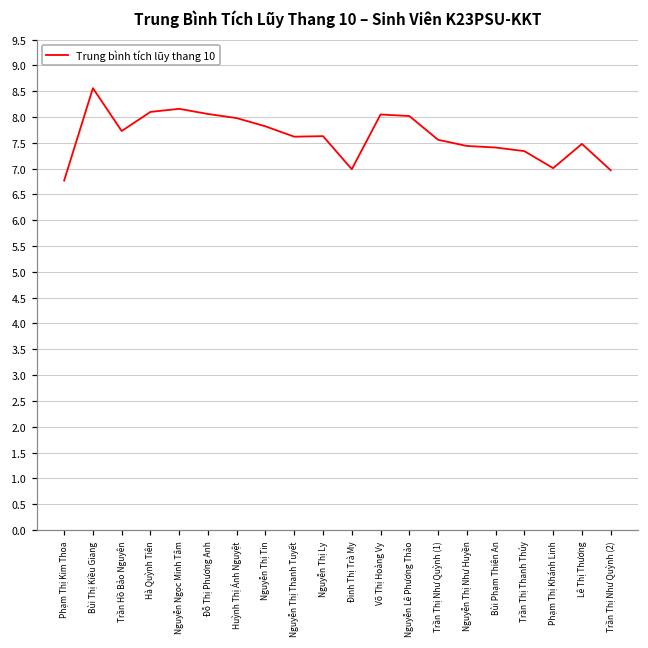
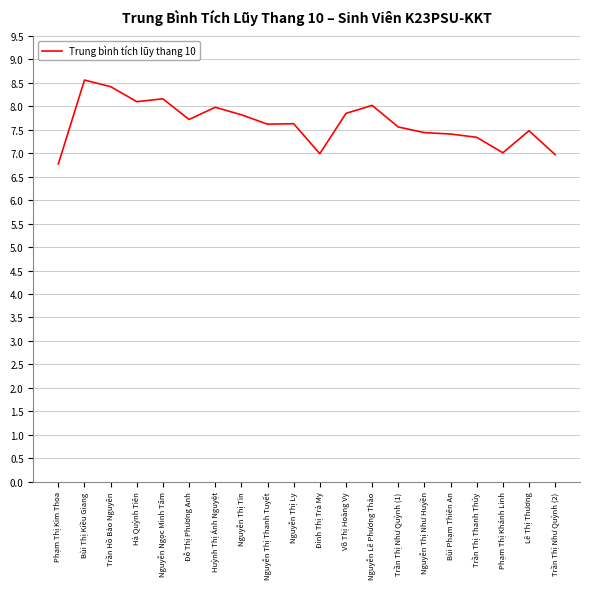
  {
    "Phạm Thị Kim Thoa": 6.8,
    "Bùi Thị Kiều Giang": 8.6,
-   "Trần Hồ Bảo Nguyên": 7.7,
+   "Trần Hồ Bảo Nguyên": 8.4,
    "Hà Quỳnh Tiên": 8.1,
    "Nguyễn Ngọc Minh Tâm": 8.2,
-   "Đỗ Thị Phương Anh": 8.1,
+   "Đỗ Thị Phương Anh": 7.7,
    "Huỳnh Thị Ánh Nguyệt": 8.0,
    "Nguyễn Thị Tin": 7.8,
    "Nguyễn Thị Thanh Tuyết": 7.6,
    "Nguyễn Thị Ly": 7.6,
    "Đinh Thị Trà My": 7.0,
-   "Võ Thị Hoàng Vy": 8.1,
+   "Võ Thị Hoàng Vy": 7.9,
    "Nguyễn Lê Phương Thảo": 8.0,
    "Trần Thị Như Quỳnh (1)": 7.6,
    "Nguyễn Thị Như Huyền": 7.4,
    "Bùi Phạm Thiên An": 7.4,
    "Trần Thị Thanh Thúy": 7.3,
    "Phạm Thị Khánh Linh": 7.0,
    "Lê Thị Thương": 7.5,
    "Trần Thị Như Quỳnh (2)": 7.0
  }
